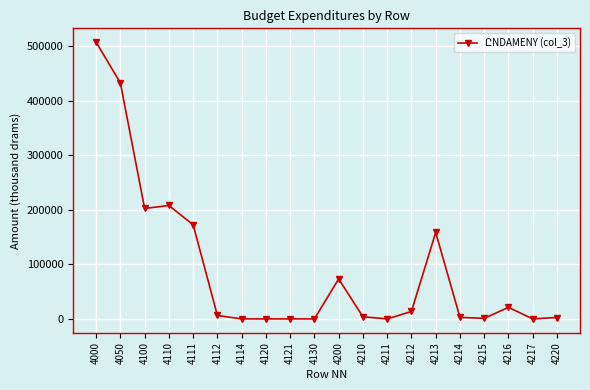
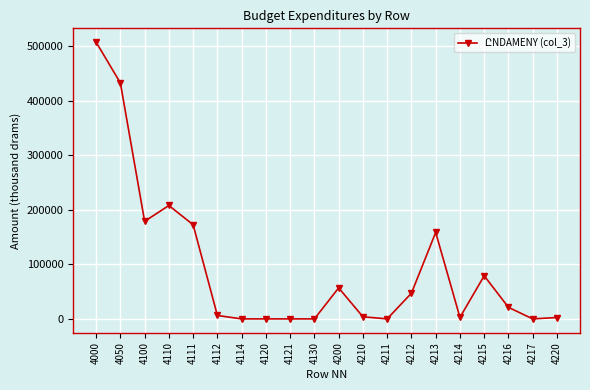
  {
    "4000": 510000,
    "4050": 430000,
-   "4100": 200000,
+   "4100": 180000,
    "4110": 210000,
    "4111": 170000,
    "4112": 10000,
    "4114": 0,
    "4120": 0,
    "4121": 0,
    "4130": 0,
-   "4200": 70000,
+   "4200": 60000,
    "4210": 0,
    "4211": 0,
-   "4212": 10000,
+   "4212": 50000,
    "4213": 160000,
    "4214": 0,
-   "4215": 0,
+   "4215": 80000,
    "4216": 20000,
    "4217": 0,
    "4220": 0
  }
